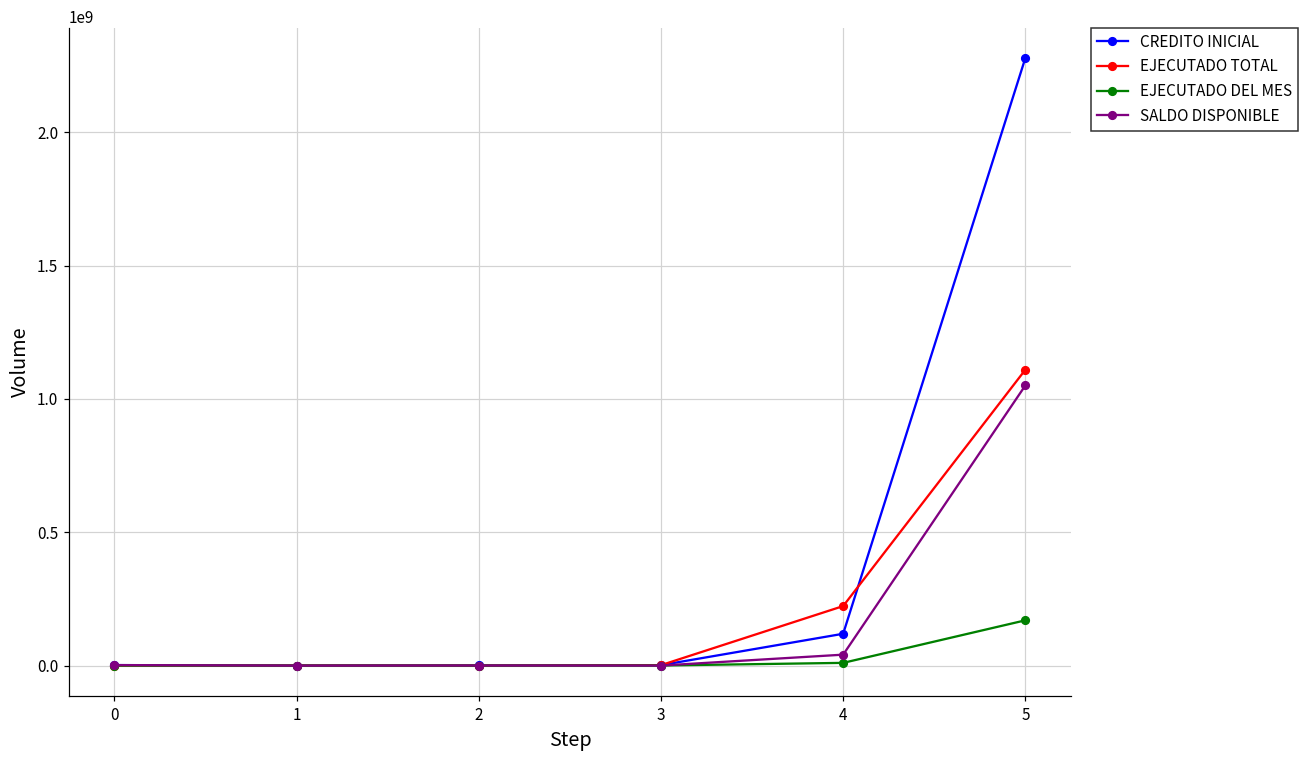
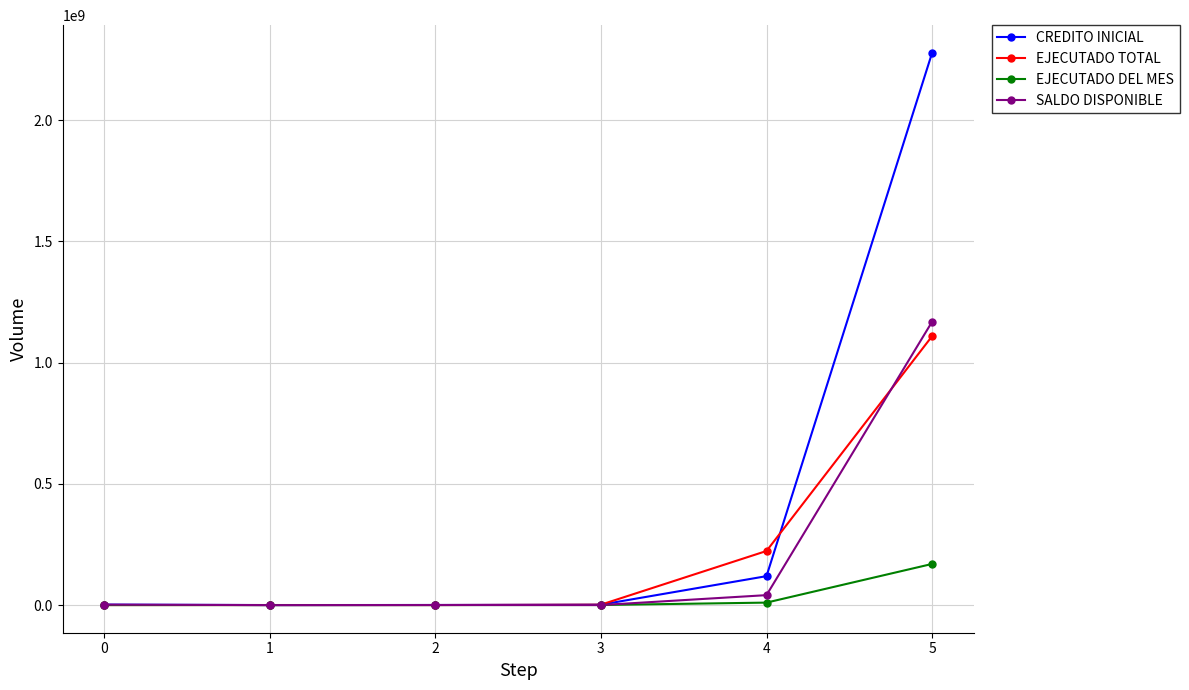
  {
    "CREDITO INICIAL": {
      "4": 120000000,
      "5": 2280000000
    },
    "EJECUTADO TOTAL": {
      "4": 220000000,
      "5": 1110000000
    },
    "EJECUTADO DEL MES": {
      "4": 10000000,
      "5": 170000000
    },
    "SALDO DISPONIBLE": {
      "4": 40000000,
-     "5": 1050000000
+     "5": 1170000000
    }
  }
